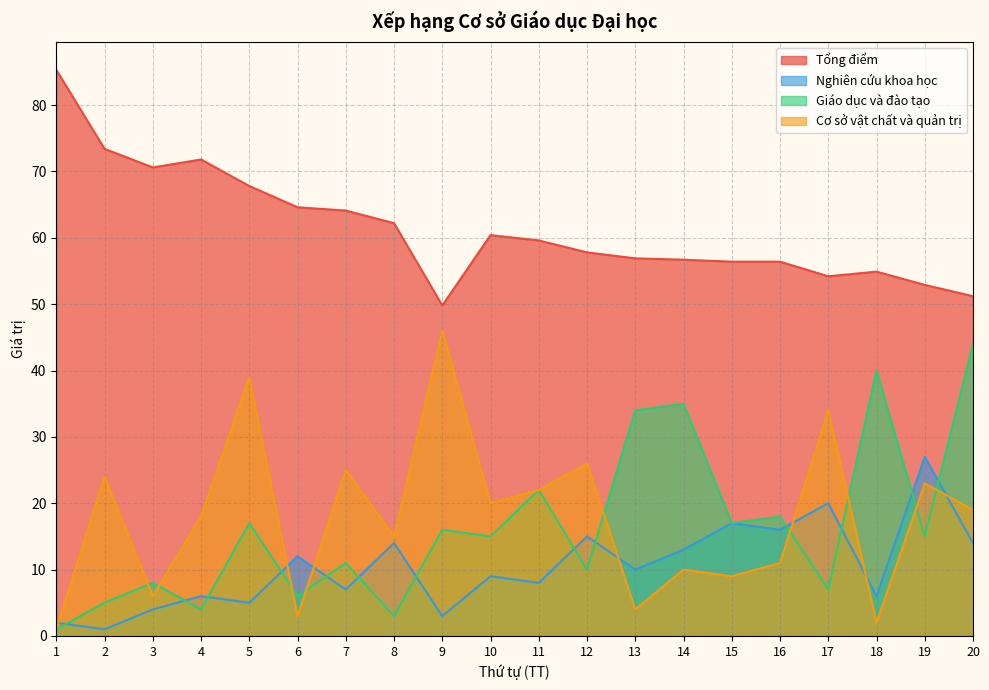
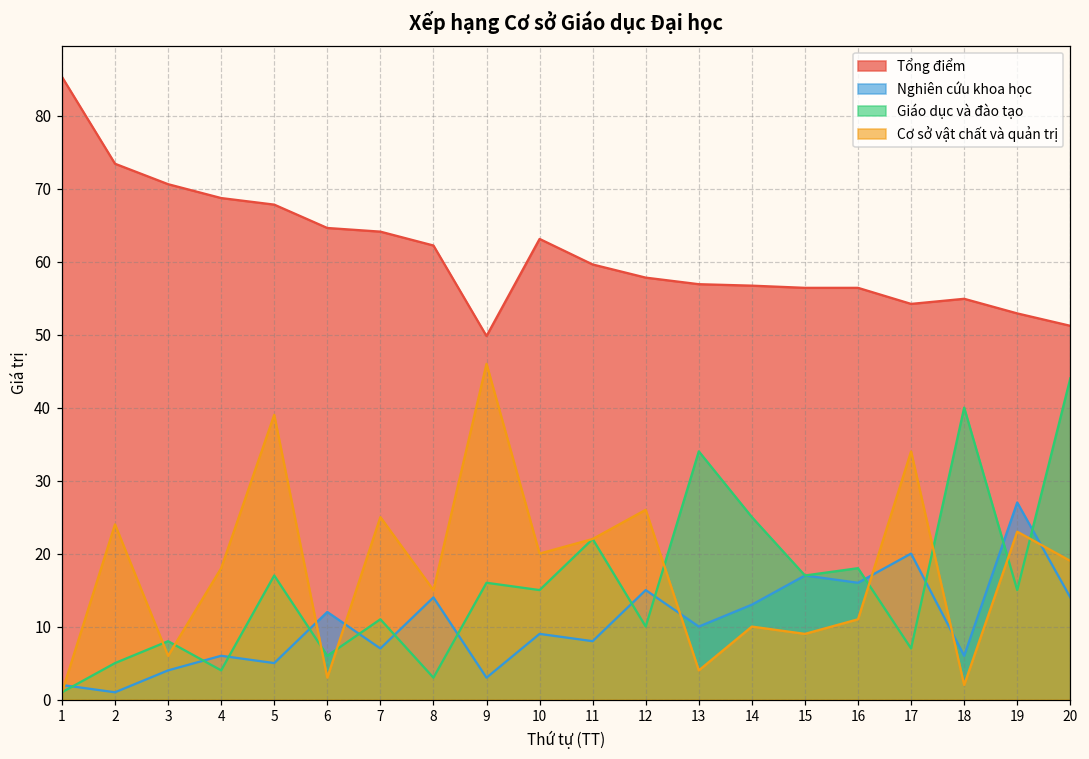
  {
    "Tổng điểm": {
      "1": 85,
      "2": 73,
      "3": 71,
-     "4": 72,
+     "4": 69,
      "5": 68,
      "6": 65,
      "7": 64,
      "8": 62,
      "9": 50,
-     "10": 60,
+     "10": 63,
      "11": 60,
      "12": 58,
      "13": 57,
      "14": 57,
      "15": 56,
      "16": 56,
      "17": 54,
      "18": 55,
      "19": 53,
      "20": 51
    },
    "Nghiên cứu khoa học": {
      "1": 2,
      "2": 1,
      "3": 4,
      "4": 6,
      "5": 5,
      "6": 12,
      "7": 7,
      "8": 14,
      "9": 3,
      "10": 9,
      "11": 8,
      "12": 15,
      "13": 10,
      "14": 13,
      "16": 16,
      "17": 20,
      "18": 6,
      "19": 27,
      "20": 14
    },
    "Giáo dục và đào tạo": {
      "2": 5,
      "3": 8,
      "4": 4,
      "5": 17,
      "6": 6,
      "7": 11,
      "8": 3,
      "9": 16,
      "10": 15,
      "12": 10,
      "13": 34,
-     "14": 35,
+     "14": 25,
      "16": 18,
      "17": 7,
      "18": 40,
      "19": 15,
      "20": 44
    },
    "Cơ sở vật chất và quản trị": {
      "2": 24,
      "3": 6,
      "4": 18,
      "5": 39,
      "6": 3,
      "7": 25,
      "8": 15,
      "9": 46,
      "10": 20,
      "12": 26,
      "13": 4,
      "14": 10,
      "15": 9,
      "16": 11,
      "17": 34,
      "18": 2,
      "19": 23,
      "20": 19
    }
  }
